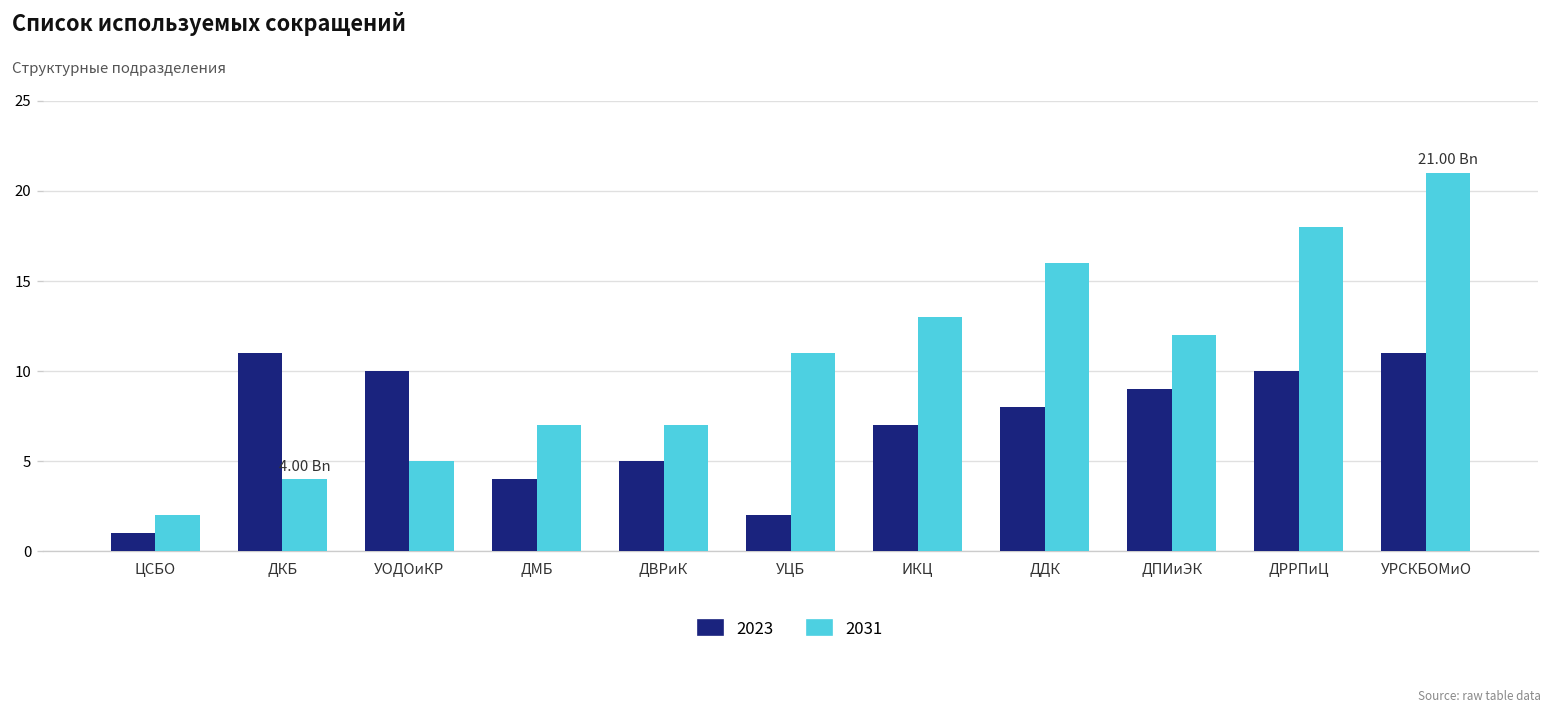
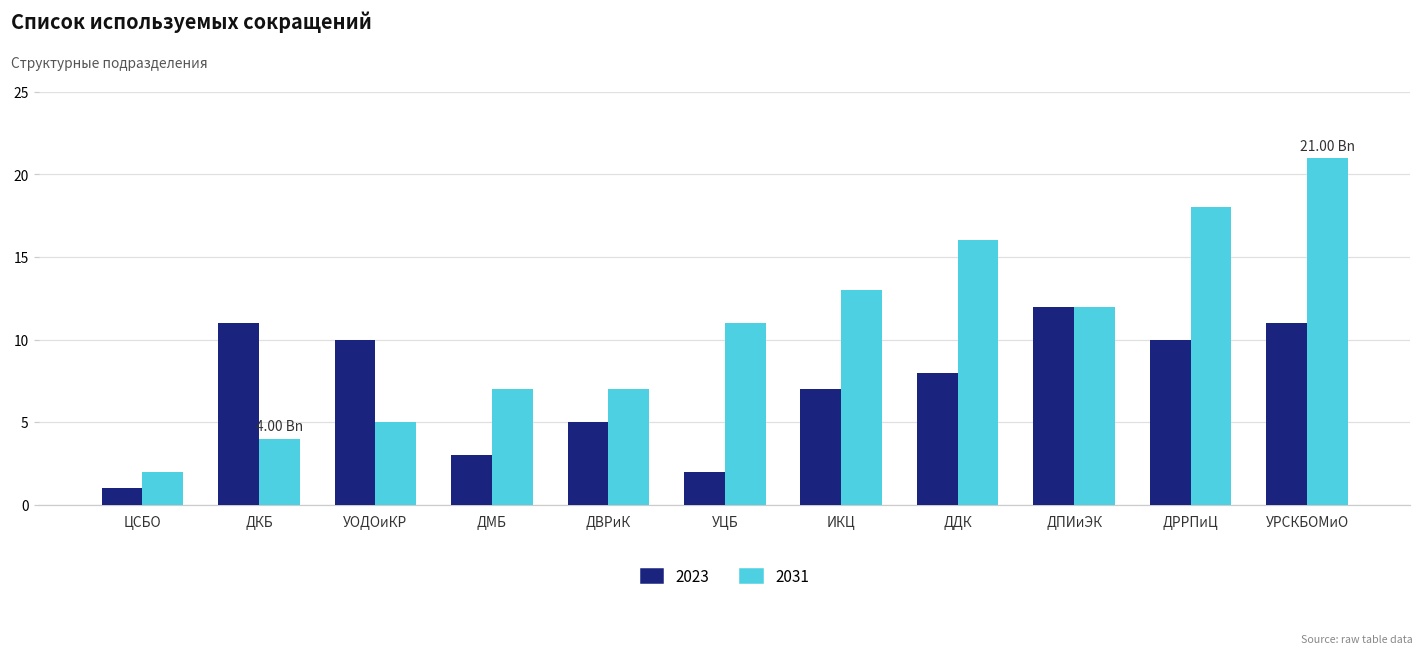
  {
    "2023": {
      "ЦСБО": 1,
      "ДКБ": 11,
      "УОДОиКР": 10,
-     "ДМБ": 4,
+     "ДМБ": 3,
      "ДВРиК": 5,
      "УЦБ": 2,
      "ИКЦ": 7,
      "ДДК": 8,
-     "ДПИиЭК": 9,
+     "ДПИиЭК": 12,
      "ДРРПиЦ": 10,
      "УРСКБОМиО": 11
    },
    "2031": {
      "ДКБ": 4.00,
      "УРСКБОМиО": 21.00
    }
  }
